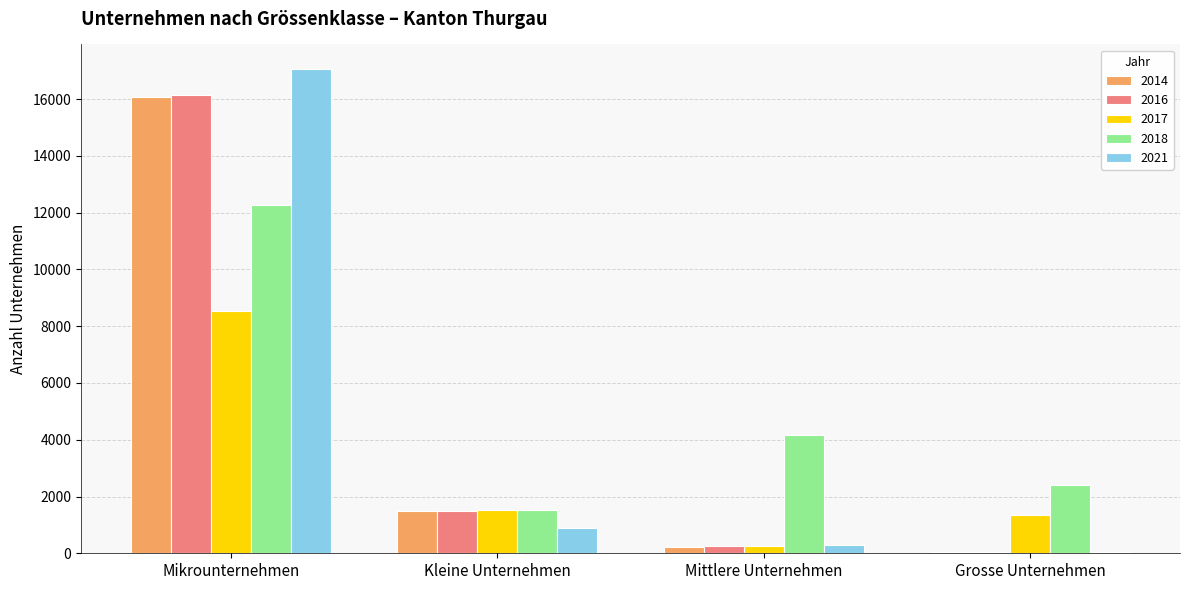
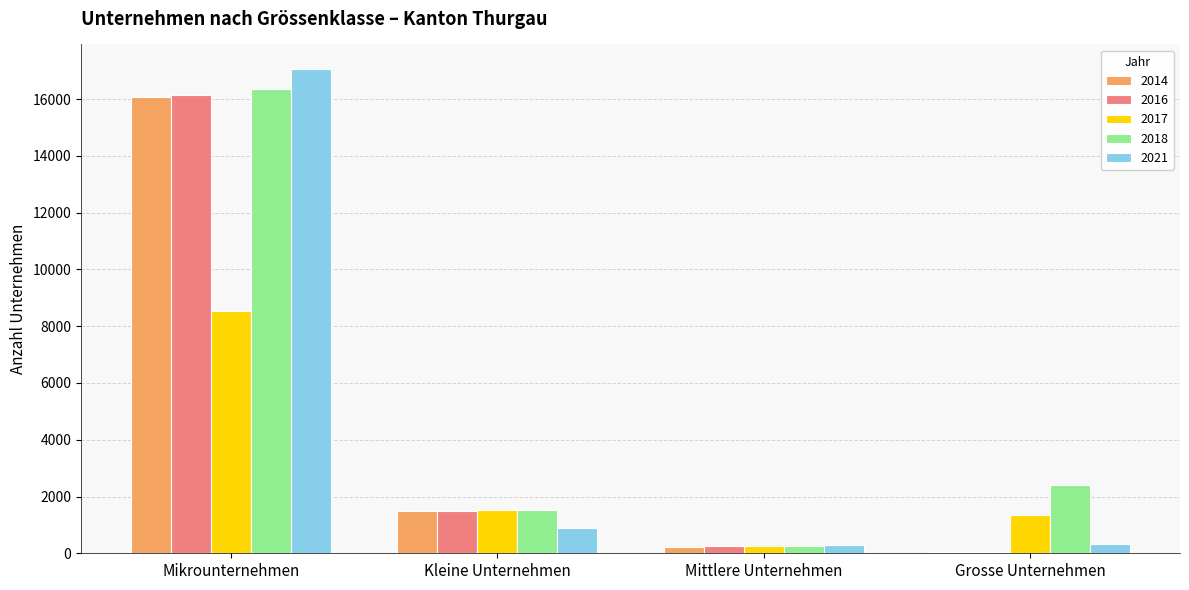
  {
    "2017": {
      "Mikrounternehmen": 8500,
      "Kleine Unternehmen": 1500,
      "Mittlere Unternehmen": 300,
      "Grosse Unternehmen": 1400
    },
    "2018": {
-     "Mikrounternehmen": 12300,
+     "Mikrounternehmen": 16400,
      "Kleine Unternehmen": 1500,
-     "Mittlere Unternehmen": 4200,
+     "Mittlere Unternehmen": 300,
      "Grosse Unternehmen": 2400
    },
    "2021": {
      "Mikrounternehmen": 17100,
      "Kleine Unternehmen": 900,
      "Mittlere Unternehmen": 300,
-     "Grosse Unternehmen": 0
+     "Grosse Unternehmen": 300
    }
  }
